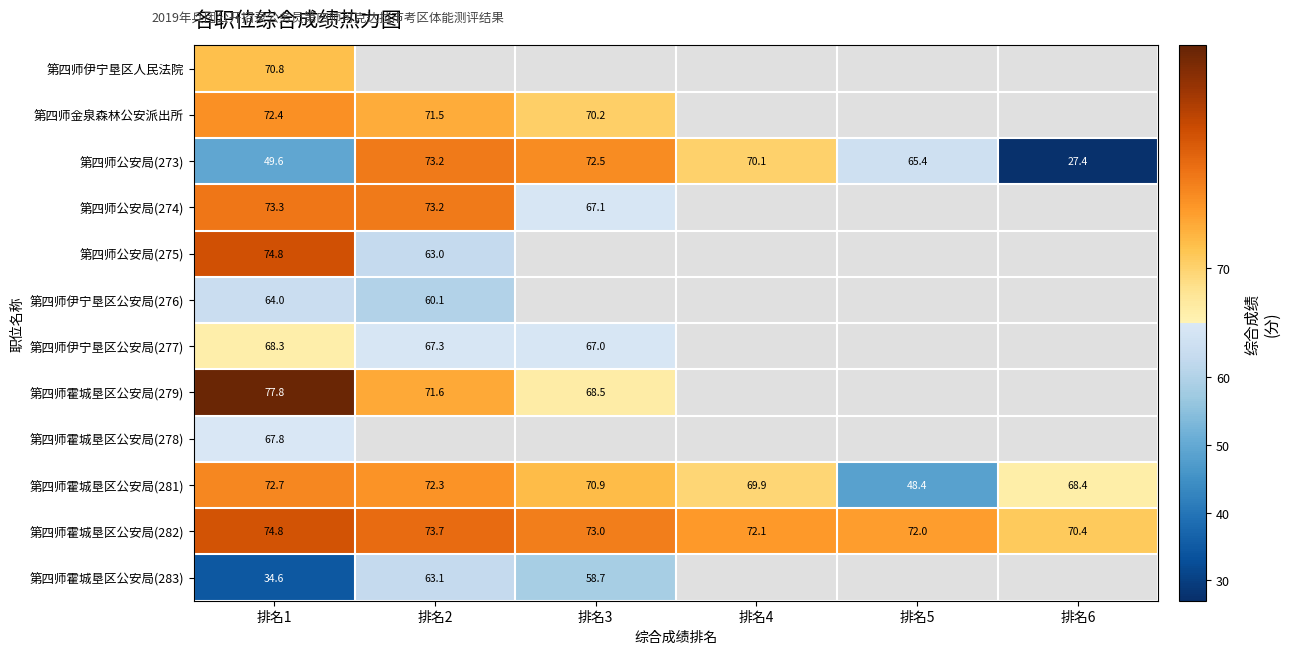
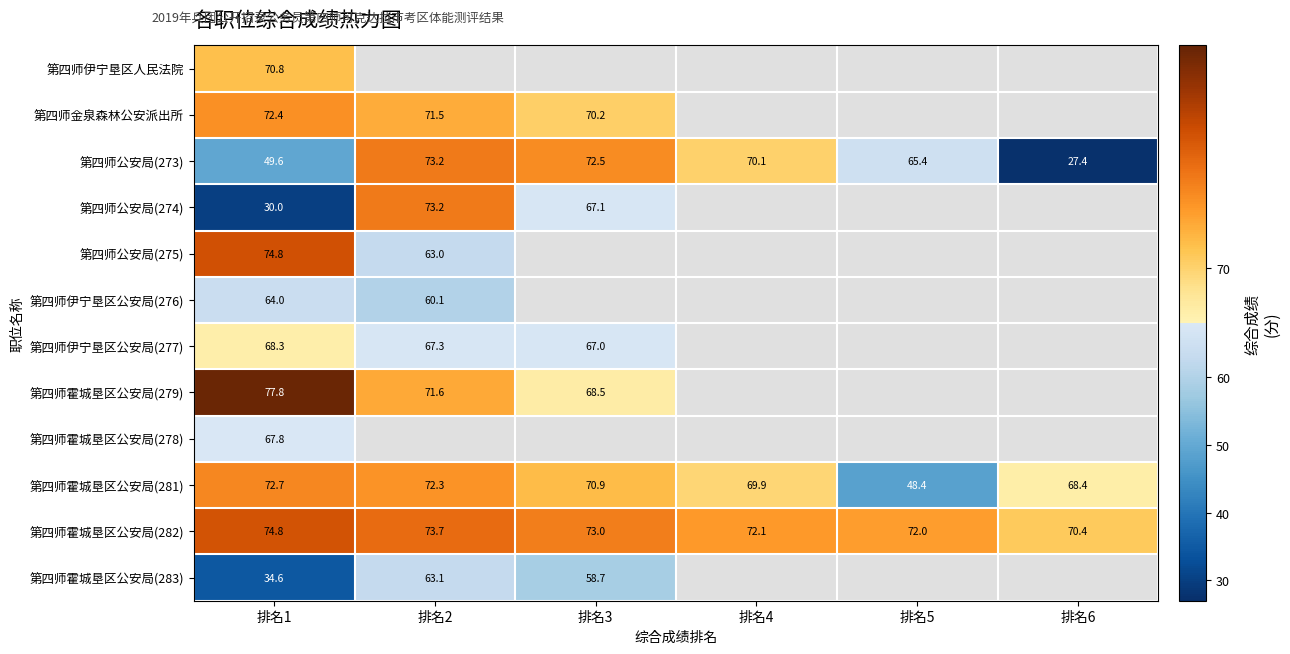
  {
    "第四师伊宁垦区人民法院": {
      "排名1": 70.8
    },
    "第四师金泉森林公安派出所": {
      "排名1": 72.4,
      "排名2": 71.5,
      "排名3": 70.2
    },
    "第四师公安局(273)": {
      "排名1": 49.6,
      "排名2": 73.2,
      "排名3": 72.5,
      "排名4": 70.1,
      "排名5": 65.4,
      "排名6": 27.4
    },
    "第四师公安局(274)": {
-     "排名1": 73.3,
+     "排名1": 30.0,
      "排名2": 73.2,
      "排名3": 67.1
    },
    "第四师公安局(275)": {
      "排名1": 74.8,
      "排名2": 63.0
    },
    "第四师伊宁垦区公安局(276)": {
      "排名1": 64.0,
      "排名2": 60.1
    },
    "第四师伊宁垦区公安局(277)": {
      "排名1": 68.3,
      "排名2": 67.3,
      "排名3": 67.0
    },
    "第四师霍城垦区公安局(279)": {
      "排名1": 77.8,
      "排名2": 71.6,
      "排名3": 68.5
    },
    "第四师霍城垦区公安局(278)": {
      "排名1": 67.8
    },
    "第四师霍城垦区公安局(281)": {
      "排名1": 72.7,
      "排名2": 72.3,
      "排名3": 70.9,
      "排名4": 69.9,
      "排名5": 48.4,
      "排名6": 68.4
    },
    "第四师霍城垦区公安局(282)": {
      "排名1": 74.8,
      "排名2": 73.7,
      "排名3": 73.0,
      "排名4": 72.1,
      "排名5": 72.0,
      "排名6": 70.4
    },
    "第四师霍城垦区公安局(283)": {
      "排名1": 34.6,
      "排名2": 63.1,
      "排名3": 58.7
    }
  }
